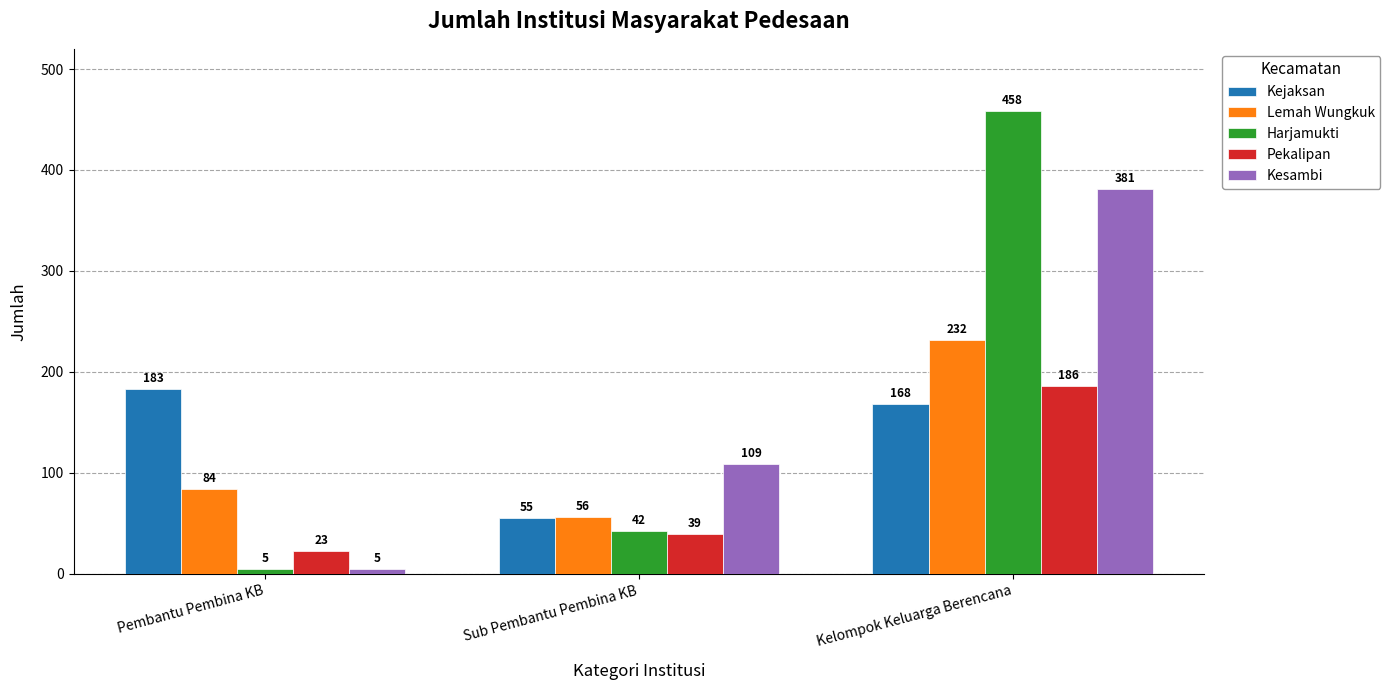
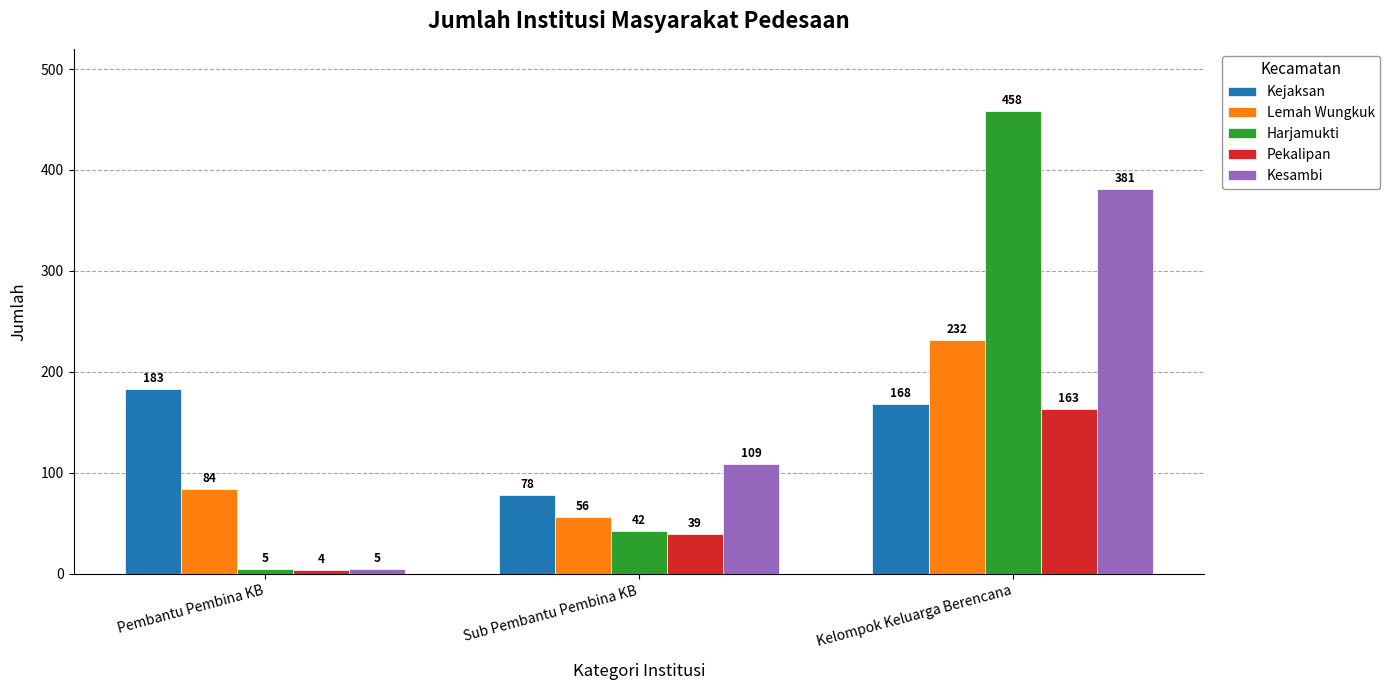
  {
    "Kejaksan": {
      "Pembantu Pembina KB": 183,
-     "Sub Pembantu Pembina KB": 55,
+     "Sub Pembantu Pembina KB": 78,
      "Kelompok Keluarga Berencana": 168
    },
    "Lemah Wungkuk": {
      "Pembantu Pembina KB": 84,
      "Sub Pembantu Pembina KB": 56,
      "Kelompok Keluarga Berencana": 232
    },
    "Harjamukti": {
      "Pembantu Pembina KB": 5,
      "Sub Pembantu Pembina KB": 42,
      "Kelompok Keluarga Berencana": 458
    },
    "Pekalipan": {
-     "Pembantu Pembina KB": 23,
+     "Pembantu Pembina KB": 4,
      "Sub Pembantu Pembina KB": 39,
-     "Kelompok Keluarga Berencana": 186
+     "Kelompok Keluarga Berencana": 163
    },
    "Kesambi": {
      "Pembantu Pembina KB": 5,
      "Sub Pembantu Pembina KB": 109,
      "Kelompok Keluarga Berencana": 381
    }
  }
